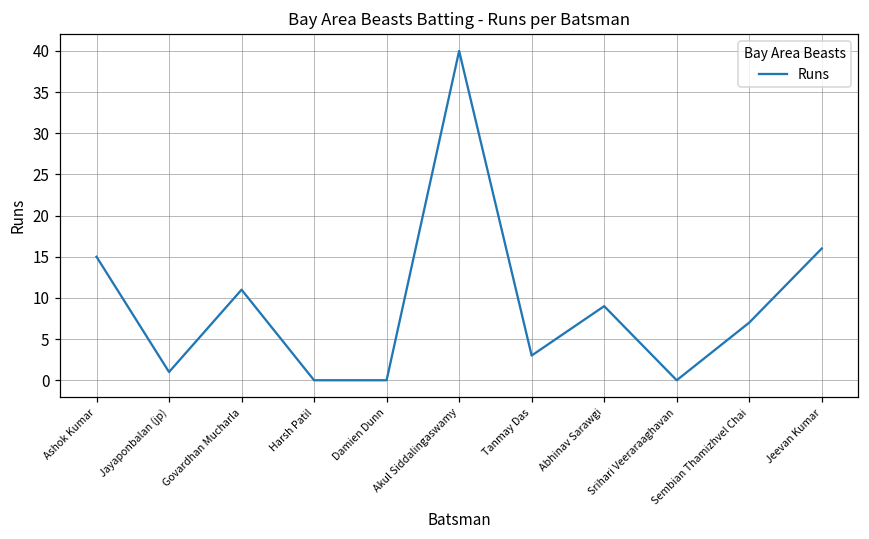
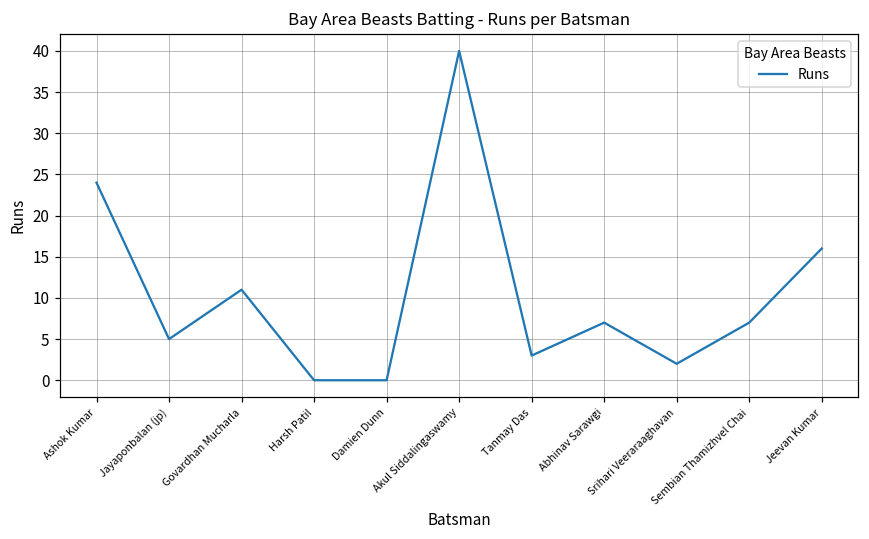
  {
-   "Ashok Kumar": 15,
-   "Jayaponbalan (jp)": 1,
+   "Ashok Kumar": 24,
+   "Jayaponbalan (jp)": 5,
    "Govardhan Mucharla": 11,
    "Harsh Patil": 0,
    "Damien Dunn": 0,
    "Akul Siddalingaswamy": 40,
    "Tanmay Das": 3,
-   "Abhinav Sarawgi": 9,
-   "Srihari Veeraraaghavan": 0,
+   "Abhinav Sarawgi": 7,
+   "Srihari Veeraraaghavan": 2,
    "Sembian Thamizhvel Chai": 7,
    "Jeevan Kumar": 16
  }
